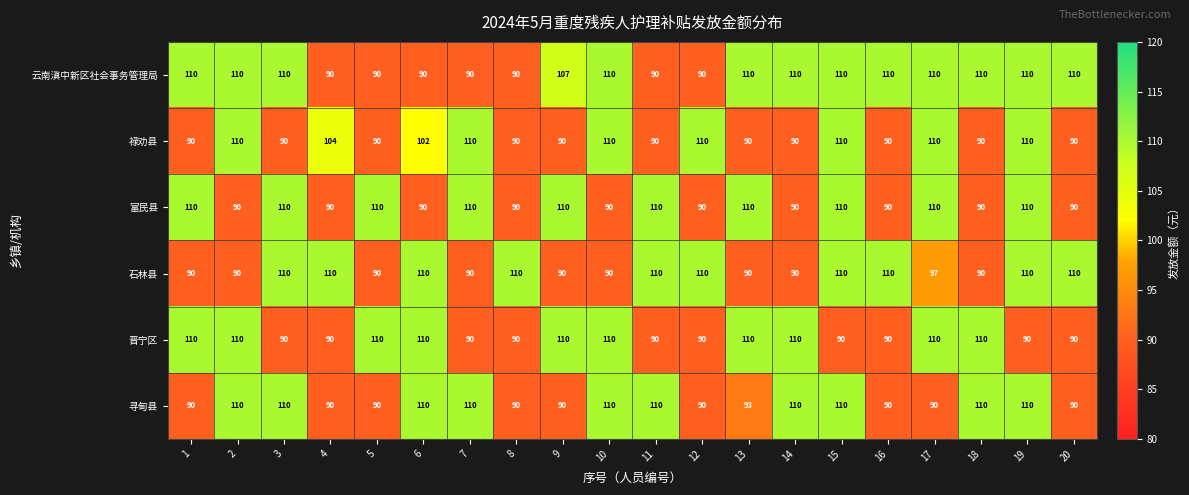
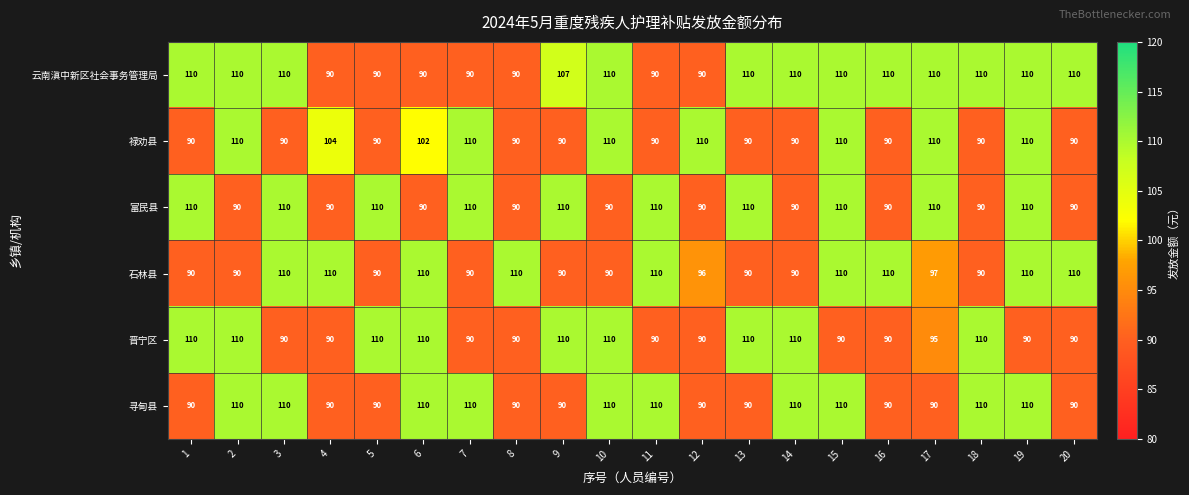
  {
    "云南滇中新区社会事务管理局": {
      "1": 110,
      "2": 110,
      "3": 110,
      "4": 90,
      "5": 90,
      "6": 90,
      "7": 90,
      "8": 90,
      "9": 107,
      "10": 110,
      "11": 90,
      "12": 90,
      "13": 110,
      "14": 110,
      "15": 110,
      "16": 110,
      "17": 110,
      "18": 110,
      "19": 110,
      "20": 110
    },
    "禄劝县": {
      "1": 90,
      "2": 110,
      "3": 90,
      "4": 104,
      "5": 90,
      "6": 102,
      "7": 110,
      "8": 90,
      "9": 90,
      "10": 110,
      "11": 90,
      "12": 110,
      "13": 90,
      "14": 90,
      "15": 110,
      "16": 90,
      "17": 110,
      "18": 90,
      "19": 110,
      "20": 90
    },
    "富民县": {
      "1": 110,
      "2": 90,
      "3": 110,
      "4": 90,
      "5": 110,
      "6": 90,
      "7": 110,
      "8": 90,
      "9": 110,
      "10": 90,
      "11": 110,
      "12": 90,
      "13": 110,
      "14": 90,
      "15": 110,
      "16": 90,
      "17": 110,
      "18": 90,
      "19": 110,
      "20": 90
    },
    "石林县": {
      "1": 90,
      "2": 90,
      "3": 110,
      "4": 110,
      "5": 90,
      "6": 110,
      "7": 90,
      "8": 110,
      "9": 90,
      "10": 90,
      "11": 110,
-     "12": 110,
+     "12": 96,
      "13": 90,
      "14": 90,
      "15": 110,
      "16": 110,
      "17": 97,
      "18": 90,
      "19": 110,
      "20": 110
    },
    "晋宁区": {
      "1": 110,
      "2": 110,
      "3": 90,
      "4": 90,
      "5": 110,
      "6": 110,
      "7": 90,
      "8": 90,
      "9": 110,
      "10": 110,
      "11": 90,
      "12": 90,
      "13": 110,
      "14": 110,
      "15": 90,
      "16": 90,
-     "17": 110,
+     "17": 95,
      "18": 110,
      "19": 90,
      "20": 90
    },
    "寻甸县": {
      "1": 90,
      "2": 110,
      "3": 110,
      "4": 90,
      "5": 90,
      "6": 110,
      "7": 110,
      "8": 90,
      "9": 90,
      "10": 110,
      "11": 110,
      "12": 90,
-     "13": 93,
+     "13": 90,
      "14": 110,
      "15": 110,
      "16": 90,
      "17": 90,
      "18": 110,
      "19": 110,
      "20": 90
    }
  }
